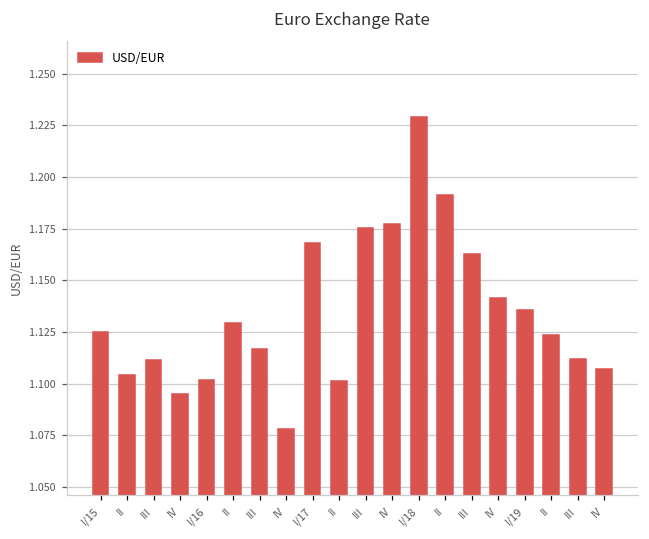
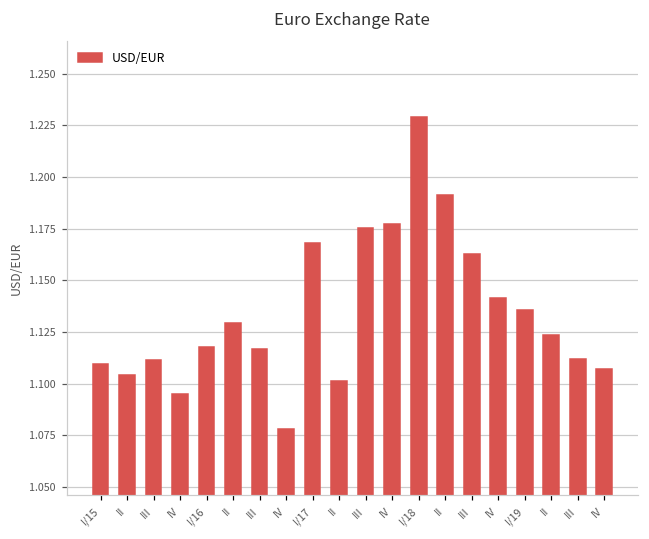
  {
-   "I/15": 1.125,
-   "I/16": 1.102,
+   "I/15": 1.110,
+   "I/16": 1.118,
    "I/17": 1.168,
    "I/18": 1.229,
    "I/19": 1.136
  }
